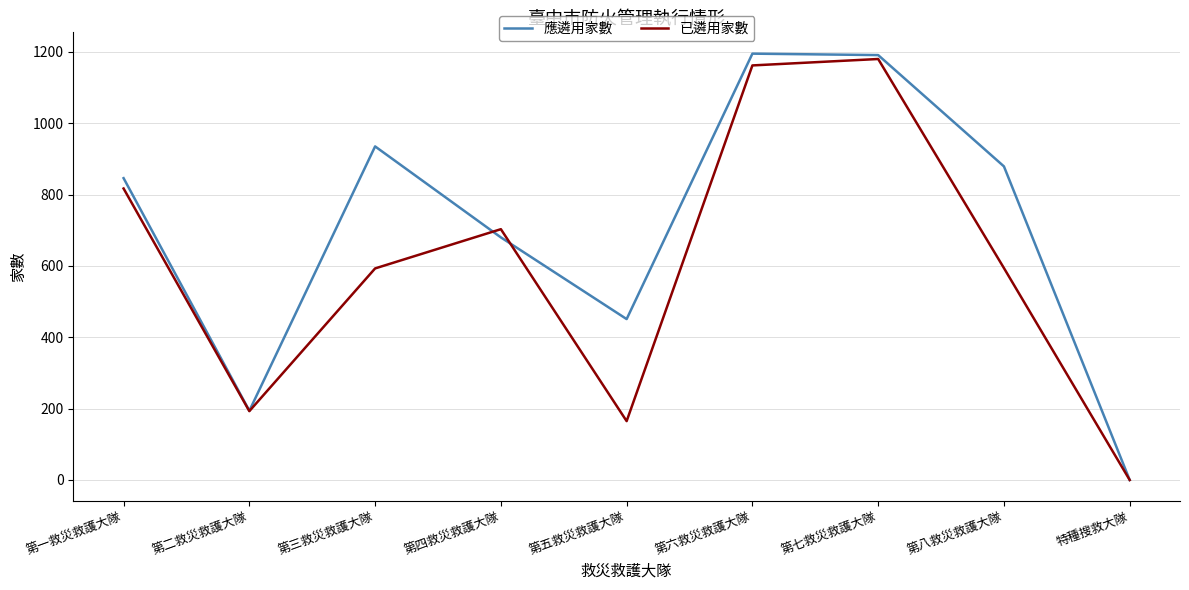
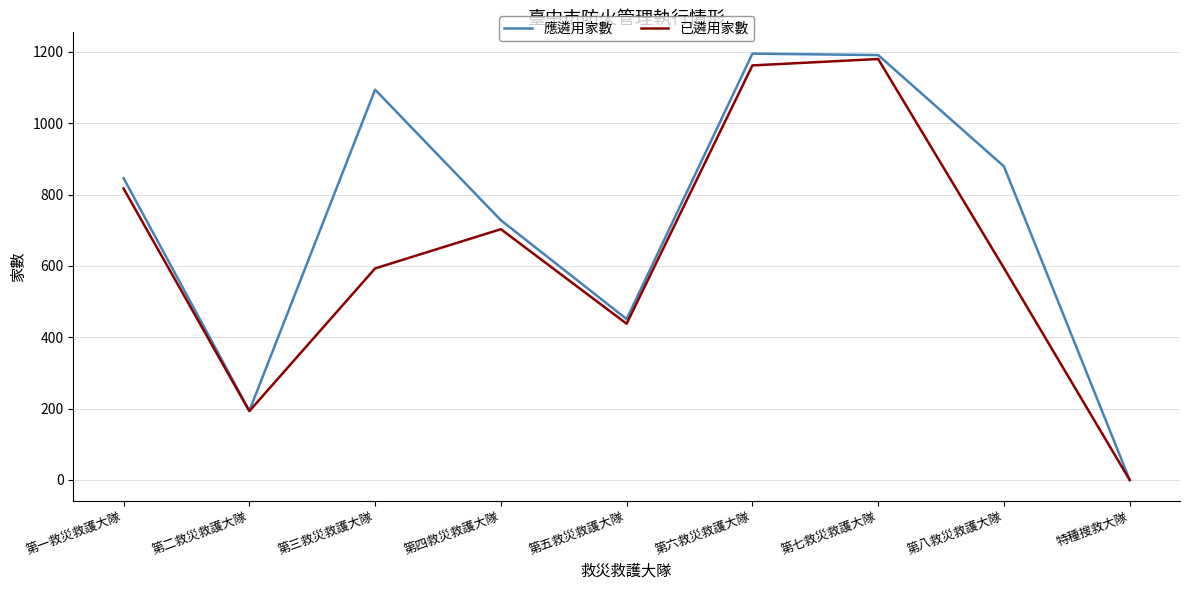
  {
    "應遴用家數": {
      "第一救災救護大隊": 850,
-     "第三救災救護大隊": 940,
-     "第四救災救護大隊": 680,
+     "第三救災救護大隊": 1090,
+     "第四救災救護大隊": 730,
      "第五救災救護大隊": 450,
      "第六救災救護大隊": 1200,
      "第七救災救護大隊": 1190,
      "第八救災救護大隊": 880
    },
    "已遴用家數": {
      "第一救災救護大隊": 820,
      "第三救災救護大隊": 590,
      "第四救災救護大隊": 700,
-     "第五救災救護大隊": 170,
+     "第五救災救護大隊": 440,
      "第六救災救護大隊": 1160,
      "第七救災救護大隊": 1180,
      "第八救災救護大隊": 590
    }
  }
